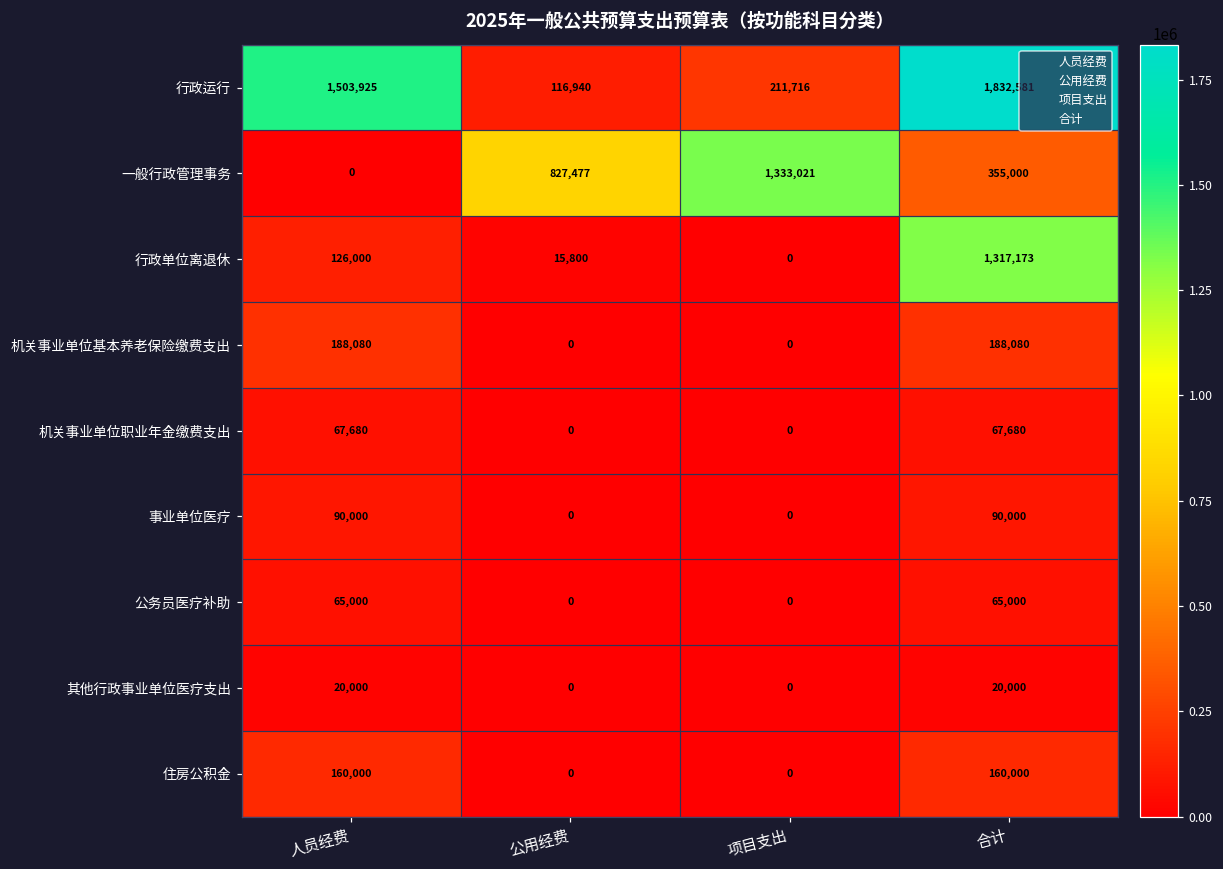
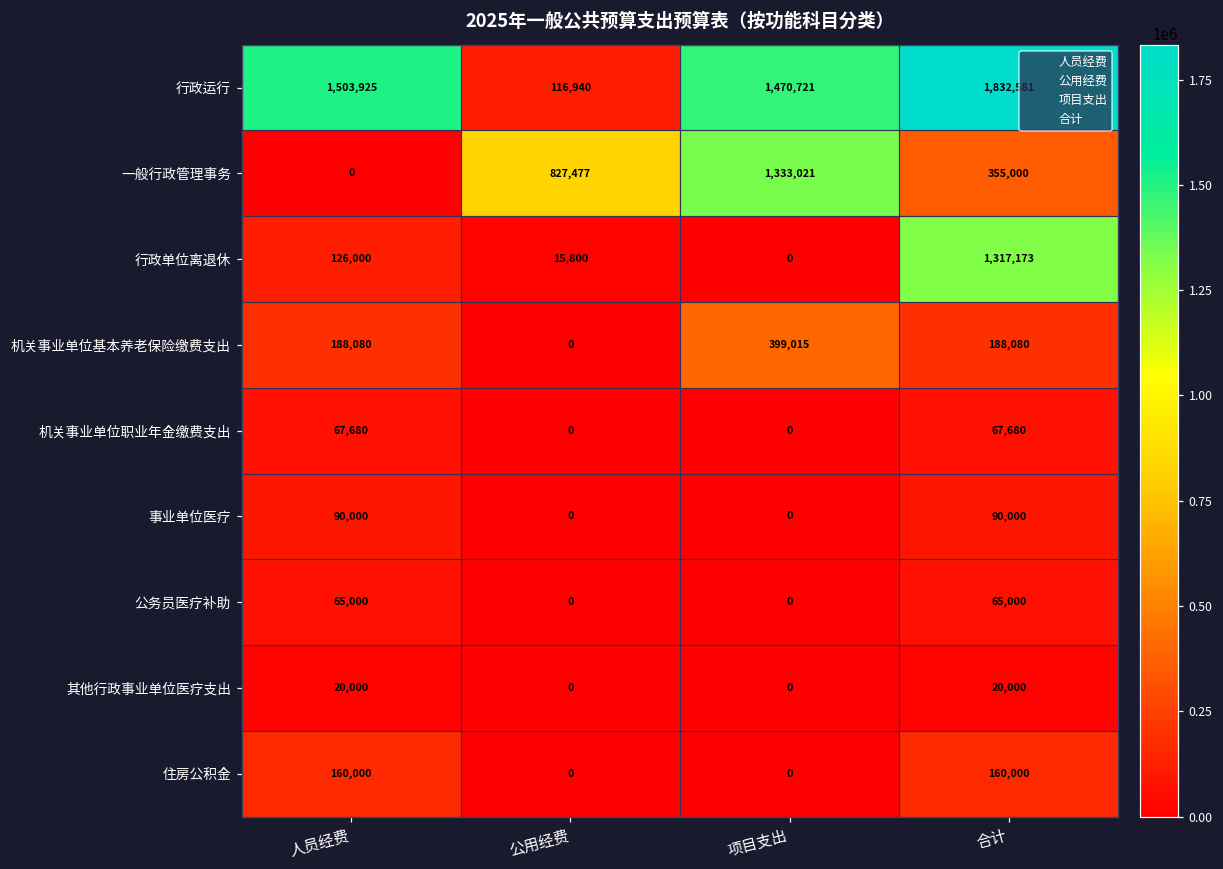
  {
    "行政运行": {
      "人员经费": "1,503,925",
      "公用经费": "116,940",
-     "项目支出": "211,716"
+     "项目支出": "1,470,721"
    },
    "一般行政管理事务": {
      "人员经费": "0",
      "公用经费": "827,477",
      "项目支出": "1,333,021",
      "合计": "355,000"
    },
    "行政单位离退休": {
      "人员经费": "126,000",
      "公用经费": "15,800",
      "项目支出": "0",
      "合计": "1,317,173"
    },
    "机关事业单位基本养老保险缴费支出": {
      "人员经费": "188,080",
      "公用经费": "0",
-     "项目支出": "0",
+     "项目支出": "399,015",
      "合计": "188,080"
    },
    "机关事业单位职业年金缴费支出": {
      "人员经费": "67,680",
      "公用经费": "0",
      "项目支出": "0",
      "合计": "67,680"
    },
    "事业单位医疗": {
      "人员经费": "90,000",
      "公用经费": "0",
      "项目支出": "0",
      "合计": "90,000"
    },
    "公务员医疗补助": {
      "人员经费": "65,000",
      "公用经费": "0",
      "项目支出": "0",
      "合计": "65,000"
    },
    "其他行政事业单位医疗支出": {
      "人员经费": "20,000",
      "公用经费": "0",
      "项目支出": "0",
      "合计": "20,000"
    },
    "住房公积金": {
      "人员经费": "160,000",
      "公用经费": "0",
      "项目支出": "0",
      "合计": "160,000"
    }
  }
